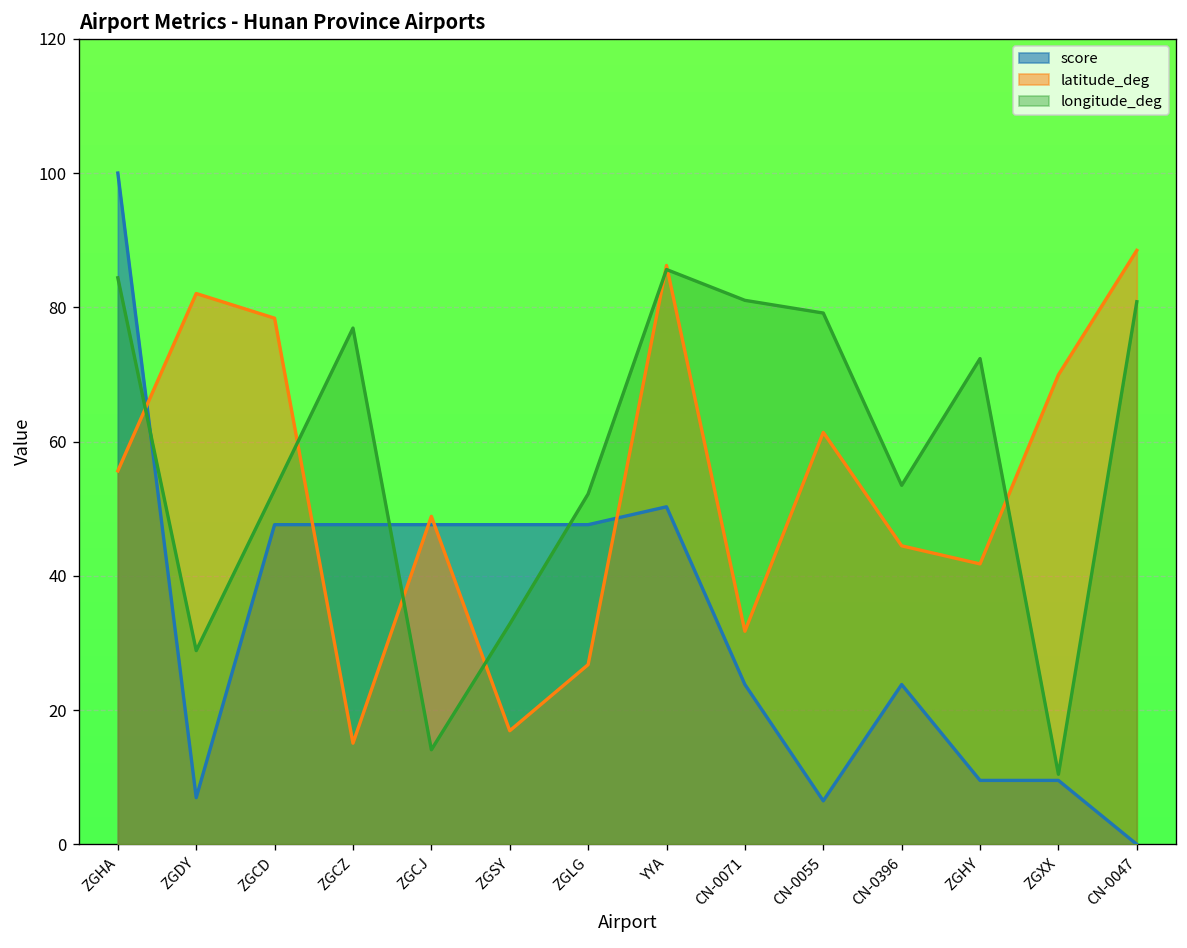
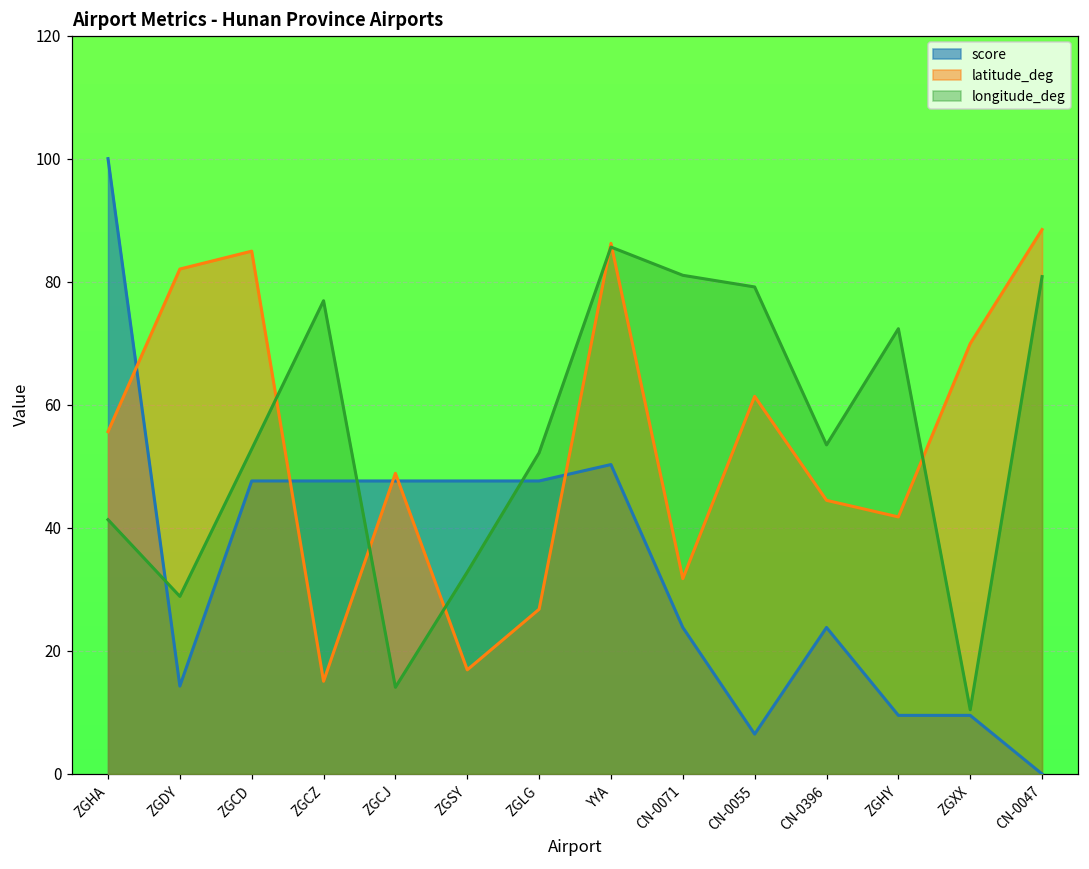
  {
    "score": {
      "ZGHA": 100,
-     "ZGDY": 7,
+     "ZGDY": 14,
      "ZGCD": 48,
      "ZGCZ": 48,
      "ZGCJ": 48,
      "ZGSY": 48,
      "ZGLG": 48,
      "YYA": 50,
      "CN-0071": 24,
      "CN-0055": 6,
      "CN-0396": 24,
      "ZGHY": 10,
      "ZGXX": 10,
      "CN-0047": 0
    },
    "latitude_deg": {
      "ZGHA": 56,
      "ZGDY": 82,
-     "ZGCD": 78,
+     "ZGCD": 85,
      "ZGCZ": 15,
      "ZGCJ": 49,
      "ZGSY": 17,
      "ZGLG": 27,
      "YYA": 86,
      "CN-0071": 32,
      "CN-0055": 61,
      "CN-0396": 44,
      "ZGHY": 42,
      "ZGXX": 70,
      "CN-0047": 88
    },
    "longitude_deg": {
-     "ZGHA": 84,
+     "ZGHA": 41,
      "ZGDY": 29,
      "ZGCD": 53,
      "ZGCZ": 77,
      "ZGCJ": 14,
      "ZGSY": 33,
      "ZGLG": 52,
      "YYA": 86,
      "CN-0071": 81,
      "CN-0055": 79,
      "CN-0396": 53,
      "ZGHY": 72,
      "ZGXX": 10,
      "CN-0047": 81
    }
  }
